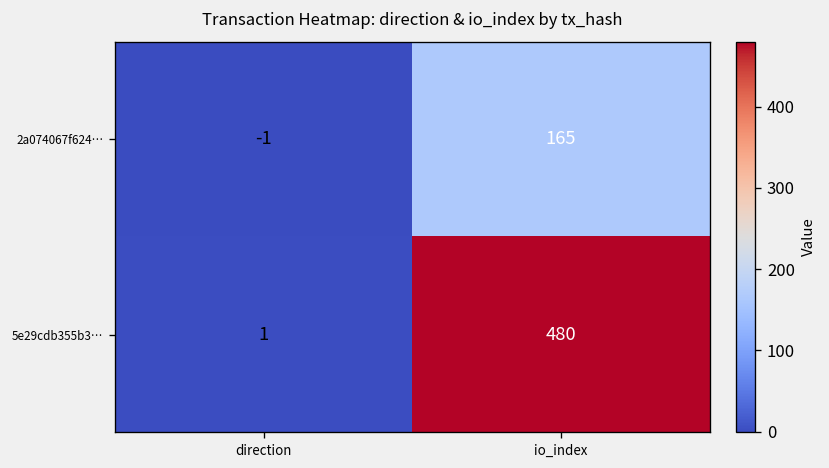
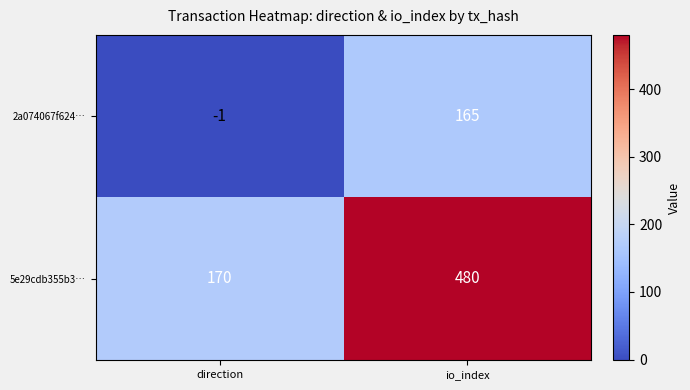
  {
    "2a074067f624…": {
      "direction": -1,
      "io_index": 165
    },
    "5e29cdb355b3…": {
-     "direction": 1,
+     "direction": 170,
      "io_index": 480
    }
  }
